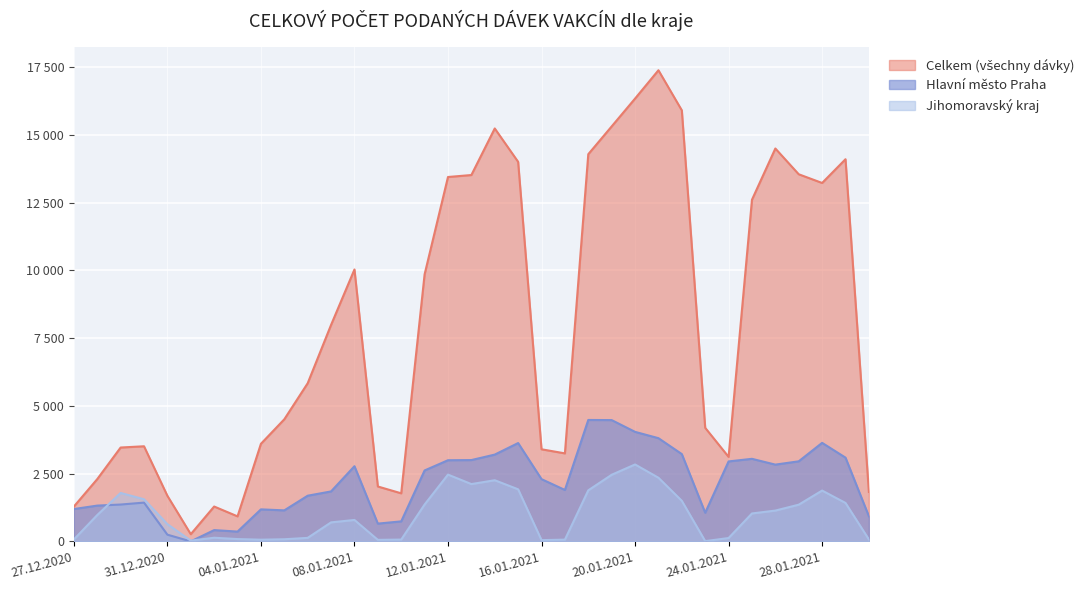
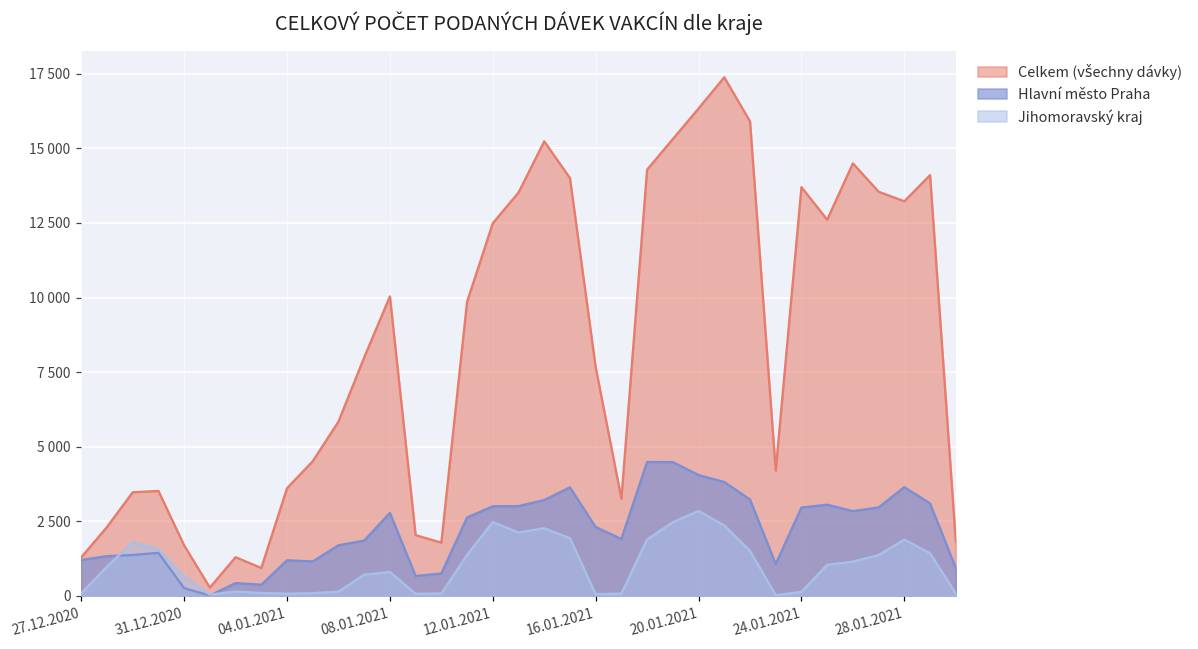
  {
    "Celkem (všechny dávky)": {
      "31.12.2020": 1700,
      "04.01.2021": 3600,
      "08.01.2021": 10000,
-     "12.01.2021": 13400,
-     "16.01.2021": 3400,
+     "12.01.2021": 12500,
+     "16.01.2021": 7700,
      "20.01.2021": 16300,
-     "24.01.2021": 3100,
+     "24.01.2021": 13700,
      "28.01.2021": 13200
    },
    "Hlavní město Praha": {
      "31.12.2020": 300,
      "04.01.2021": 1200,
      "08.01.2021": 2800,
      "12.01.2021": 3000,
      "16.01.2021": 2300,
      "20.01.2021": 4000,
      "24.01.2021": 3000,
      "28.01.2021": 3600
    },
    "Jihomoravský kraj": {
      "27.12.2020": 100,
      "31.12.2020": 600,
      "04.01.2021": 100,
      "08.01.2021": 800,
      "12.01.2021": 2500,
      "16.01.2021": 100,
      "20.01.2021": 2800,
      "24.01.2021": 100,
      "28.01.2021": 1900
    }
  }
